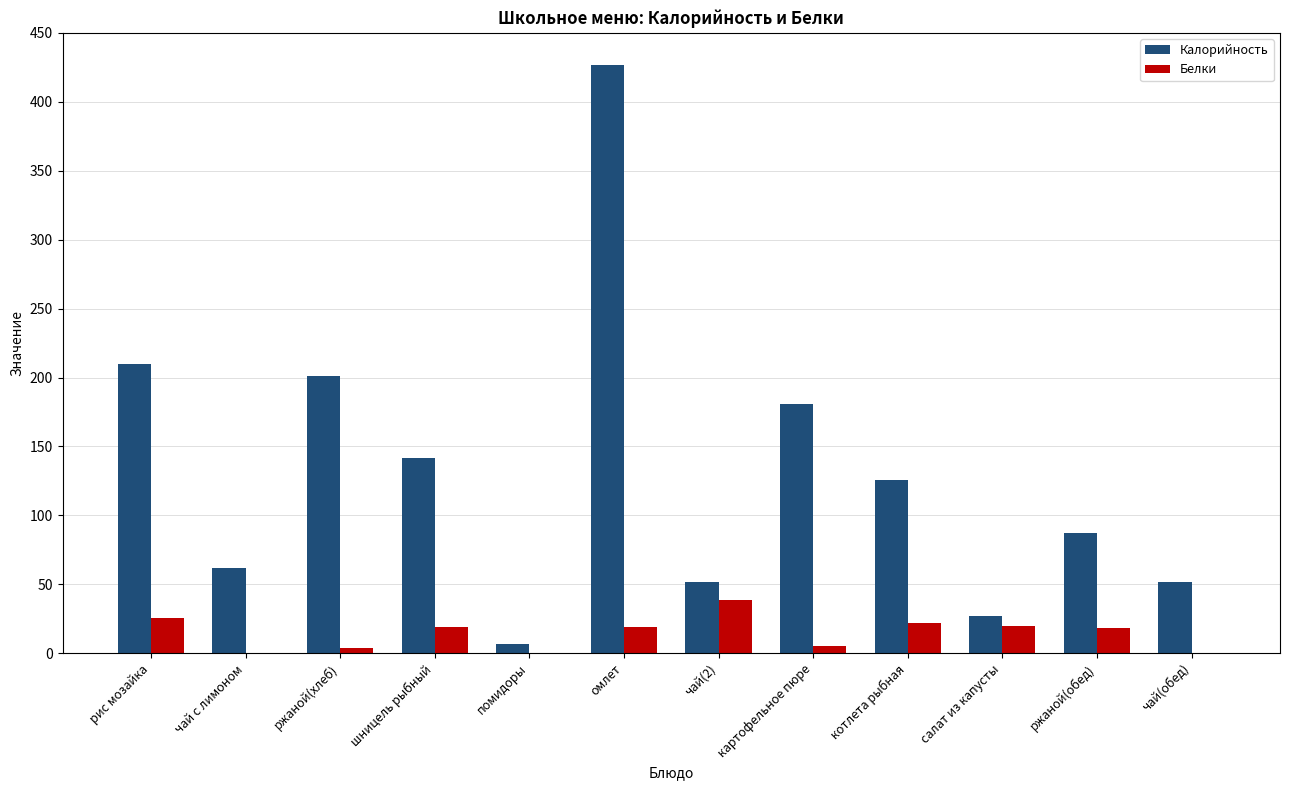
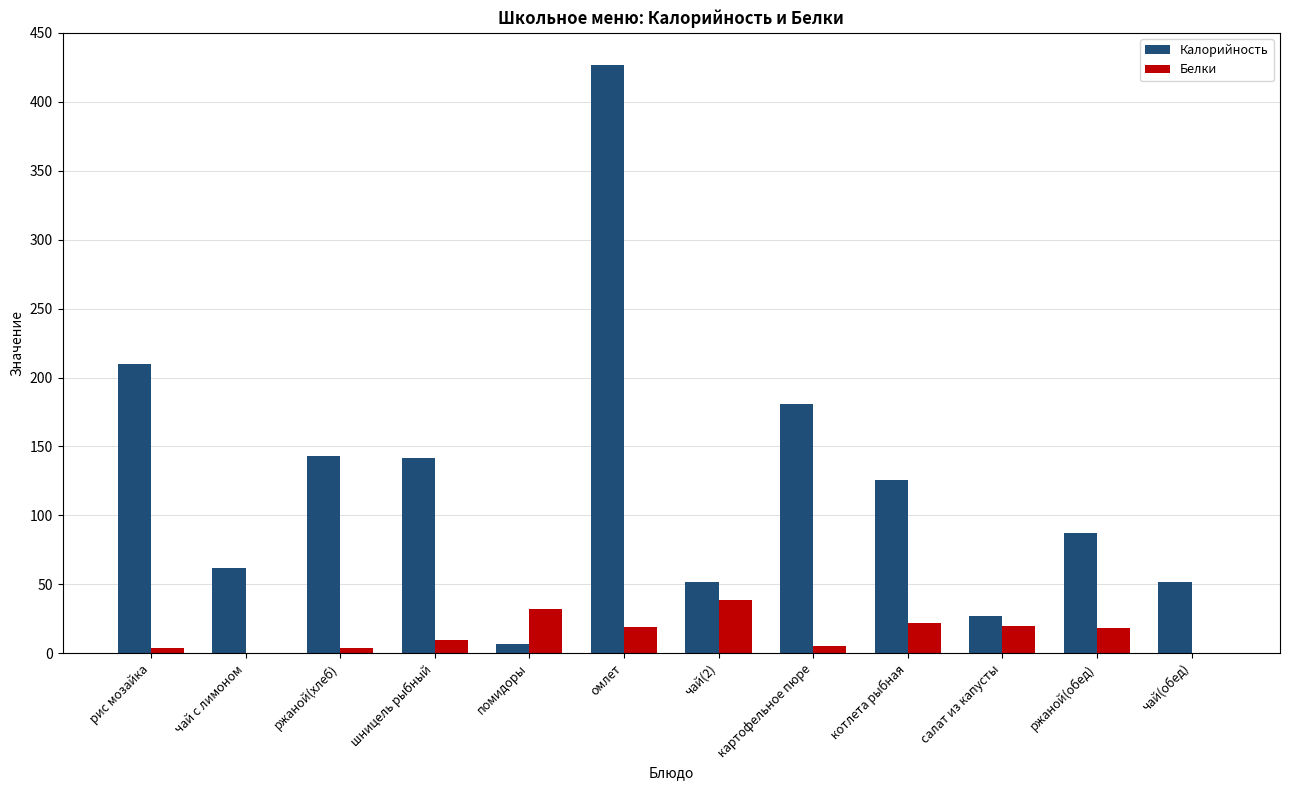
  {
    "Калорийность": {
      "рис мозайка": 210,
      "чай с лимоном": 62,
-     "ржаной(хлеб)": 201,
+     "ржаной(хлеб)": 143,
      "шницель рыбный": 142,
      "помидоры": 7,
      "омлет": 427,
      "чай(2)": 52,
      "картофельное пюре": 181,
      "котлета рыбная": 126,
      "салат из капусты": 27,
      "ржаной(обед)": 87,
      "чай(обед)": 52
    },
    "Белки": {
-     "рис мозайка": 26,
+     "рис мозайка": 4,
      "чай с лимоном": 0,
      "ржаной(хлеб)": 4,
-     "шницель рыбный": 19,
-     "помидоры": 0,
+     "шницель рыбный": 10,
+     "помидоры": 32,
      "омлет": 19,
      "чай(2)": 39,
      "картофельное пюре": 5,
      "котлета рыбная": 22,
      "салат из капусты": 20,
      "ржаной(обед)": 18,
      "чай(обед)": 0
    }
  }
